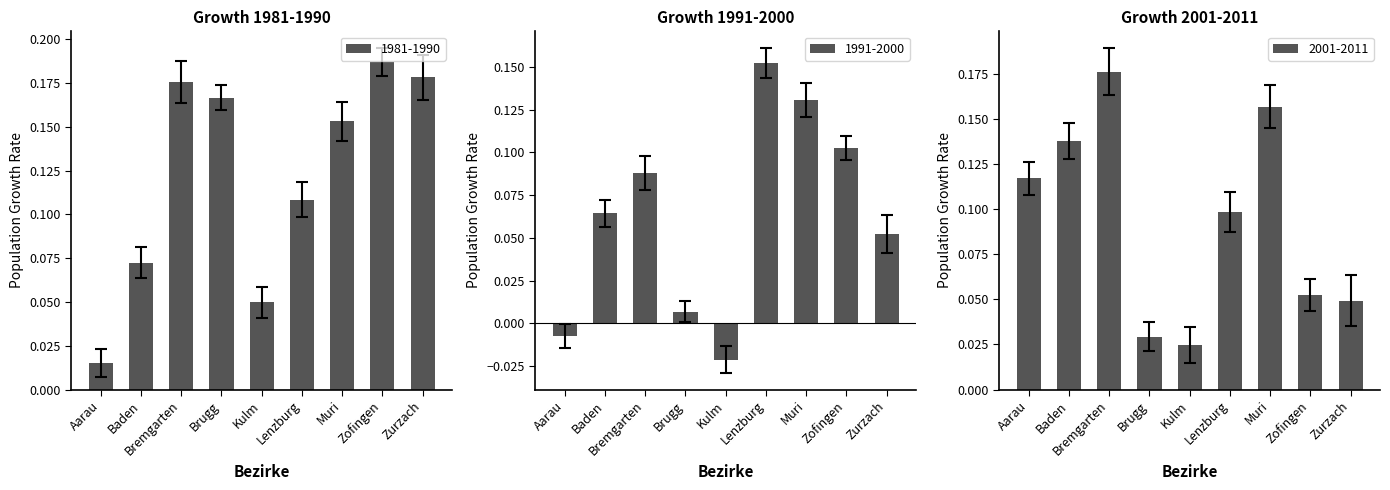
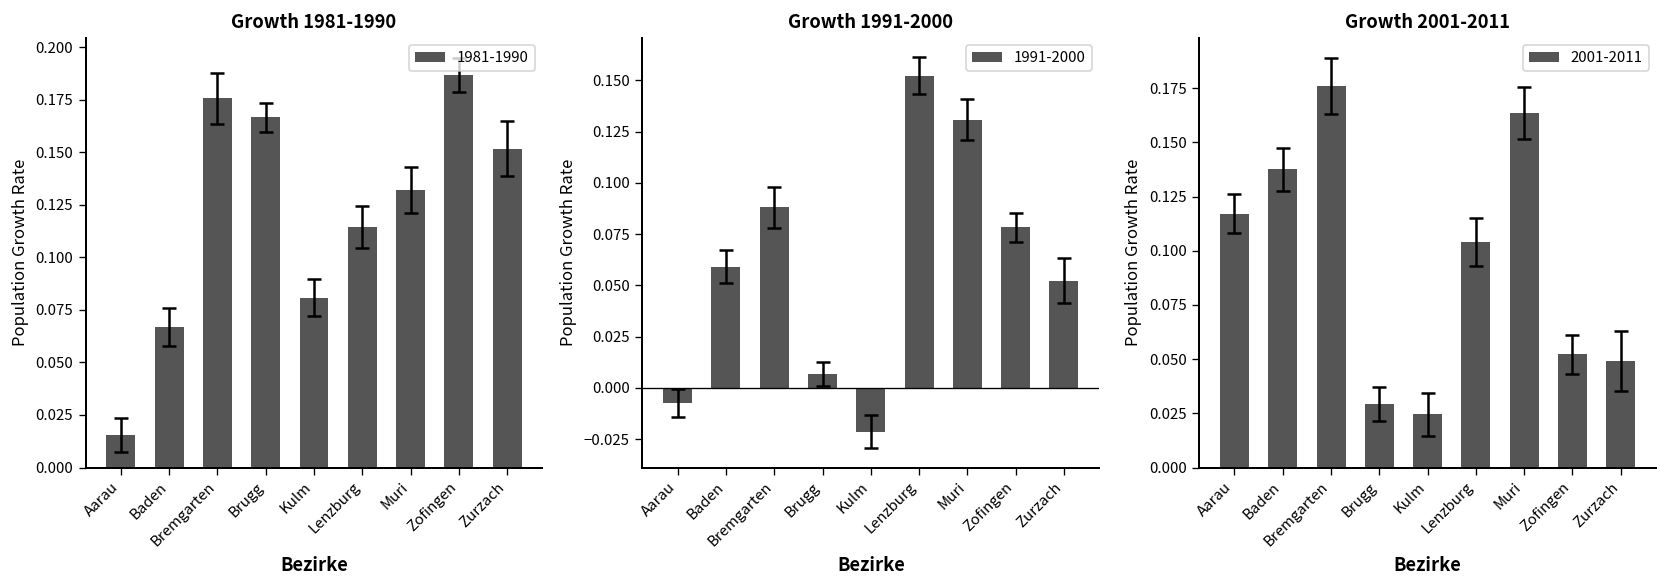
  {
    "Growth 1981-1990": {
      "1981-1990": {
        "Aarau": 0.015,
-       "Baden": 0.073,
+       "Baden": 0.067,
        "Bremgarten": 0.176,
        "Brugg": 0.167,
-       "Kulm": 0.050,
-       "Lenzburg": 0.108,
-       "Muri": 0.153,
+       "Kulm": 0.081,
+       "Lenzburg": 0.114,
+       "Muri": 0.132,
        "Zofingen": 0.187,
-       "Zurzach": 0.178
+       "Zurzach": 0.152
      }
    },
    "Growth 1991-2000": {
      "1991-2000": {
        "Aarau": -0.007,
-       "Baden": 0.064,
+       "Baden": 0.059,
        "Bremgarten": 0.088,
        "Brugg": 0.007,
        "Kulm": -0.021,
        "Lenzburg": 0.152,
        "Muri": 0.131,
-       "Zofingen": 0.103,
+       "Zofingen": 0.078,
        "Zurzach": 0.052
      }
    },
    "Growth 2001-2011": {
      "2001-2011": {
        "Aarau": 0.117,
        "Baden": 0.138,
        "Bremgarten": 0.176,
        "Brugg": 0.029,
        "Kulm": 0.025,
-       "Lenzburg": 0.098,
-       "Muri": 0.157,
+       "Lenzburg": 0.104,
+       "Muri": 0.163,
        "Zofingen": 0.052,
        "Zurzach": 0.049
      }
    }
  }
